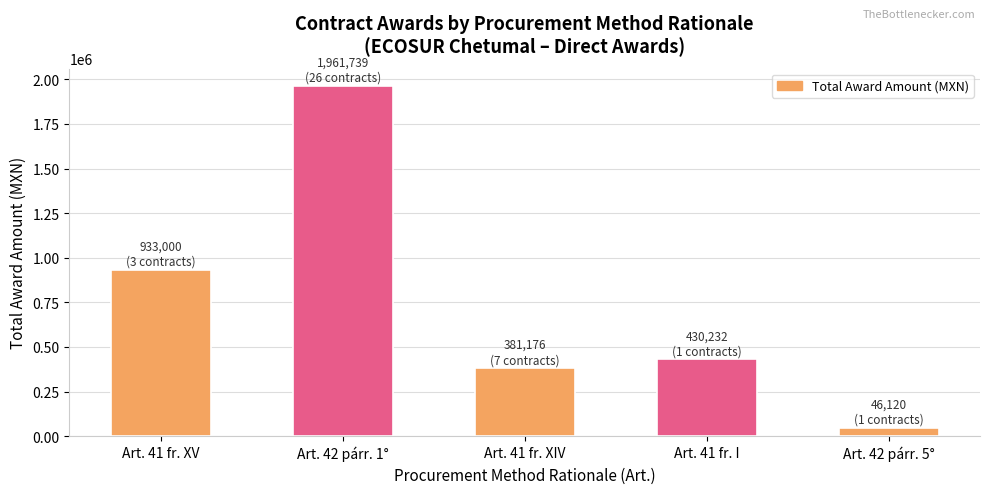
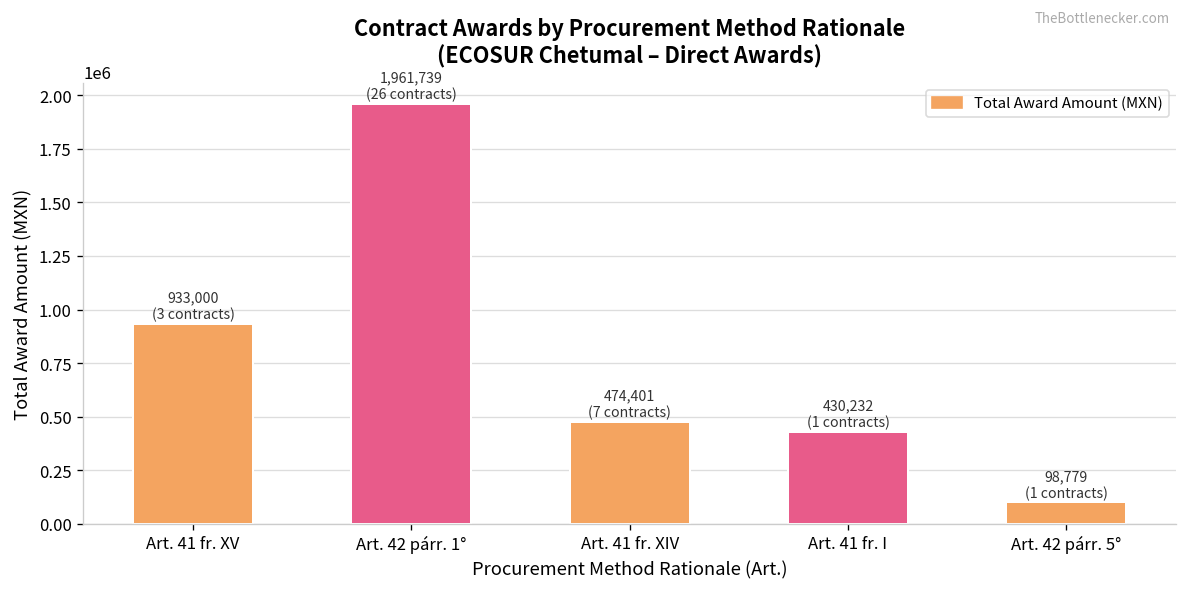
  {
    "Art. 41 fr. XV": "933,000",
    "Art. 42 párr. 1°": "1,961,739",
-   "Art. 41 fr. XIV": "381,176",
+   "Art. 41 fr. XIV": "474,401",
    "Art. 41 fr. I": "430,232",
-   "Art. 42 párr. 5°": "46,120"
+   "Art. 42 párr. 5°": "98,779"
  }
